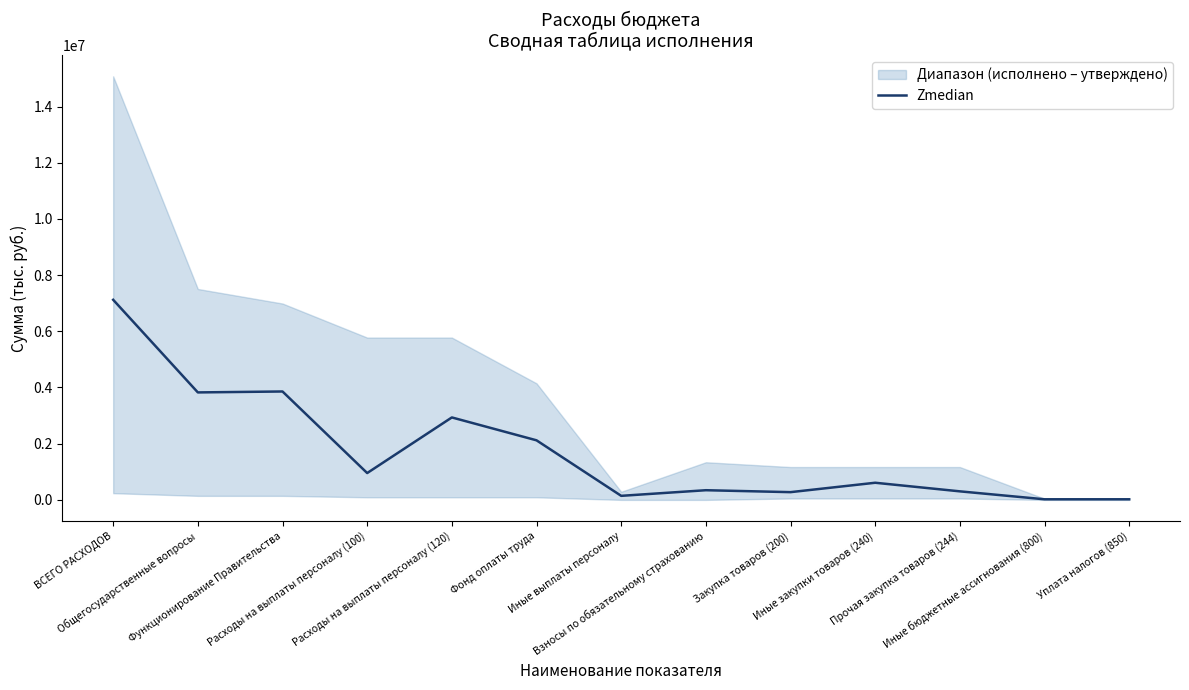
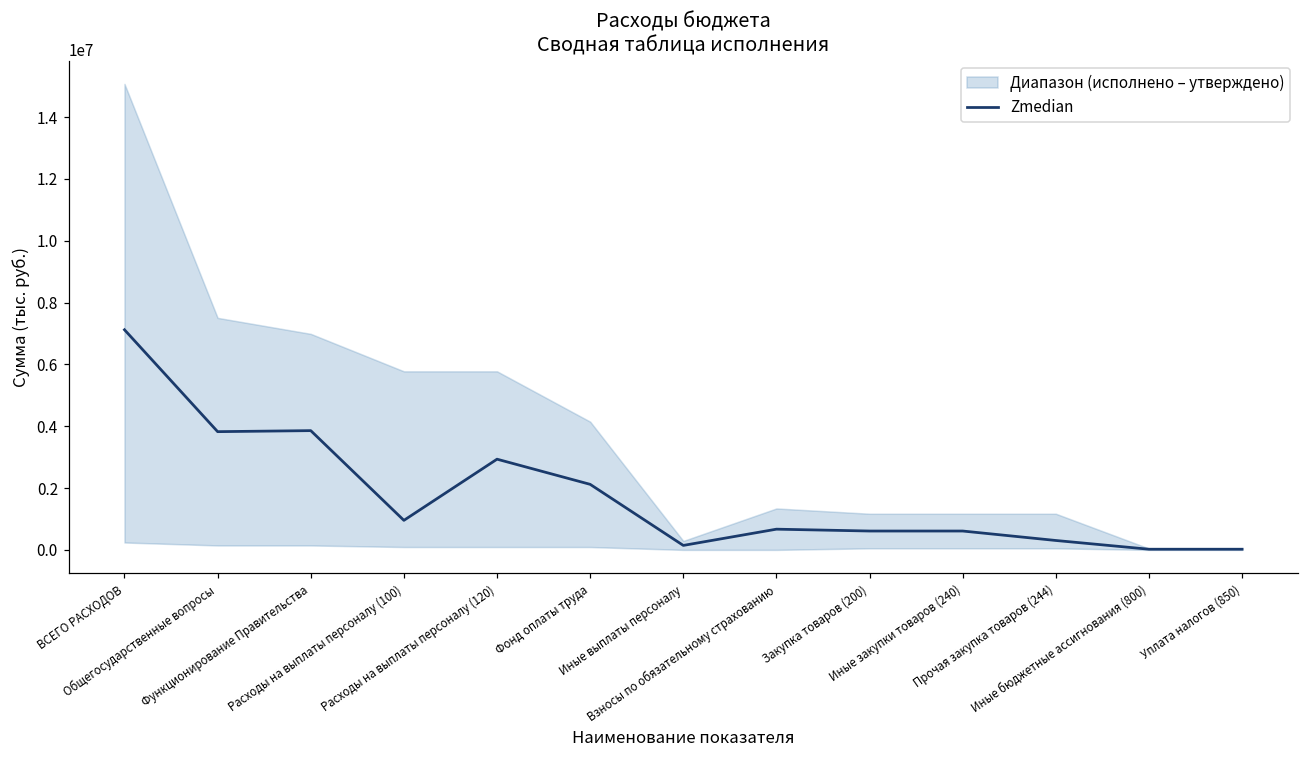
  {
    "Zmedian": {
      "ВСЕГО РАСХОДОВ": 7100000,
      "Общегосударственные вопросы": 3800000,
      "Функционирование Правительства": 3900000,
      "Расходы на выплаты персоналу (100)": 1000000,
      "Расходы на выплаты персоналу (120)": 2900000,
      "Фонд оплаты труда": 2100000,
      "Иные выплаты персоналу": 100000,
-     "Взносы по обязательному страхованию": 300000,
-     "Закупка товаров (200)": 300000,
+     "Взносы по обязательному страхованию": 700000,
+     "Закупка товаров (200)": 600000,
      "Иные закупки товаров (240)": 600000,
      "Прочая закупка товаров (244)": 300000
    }
  }
